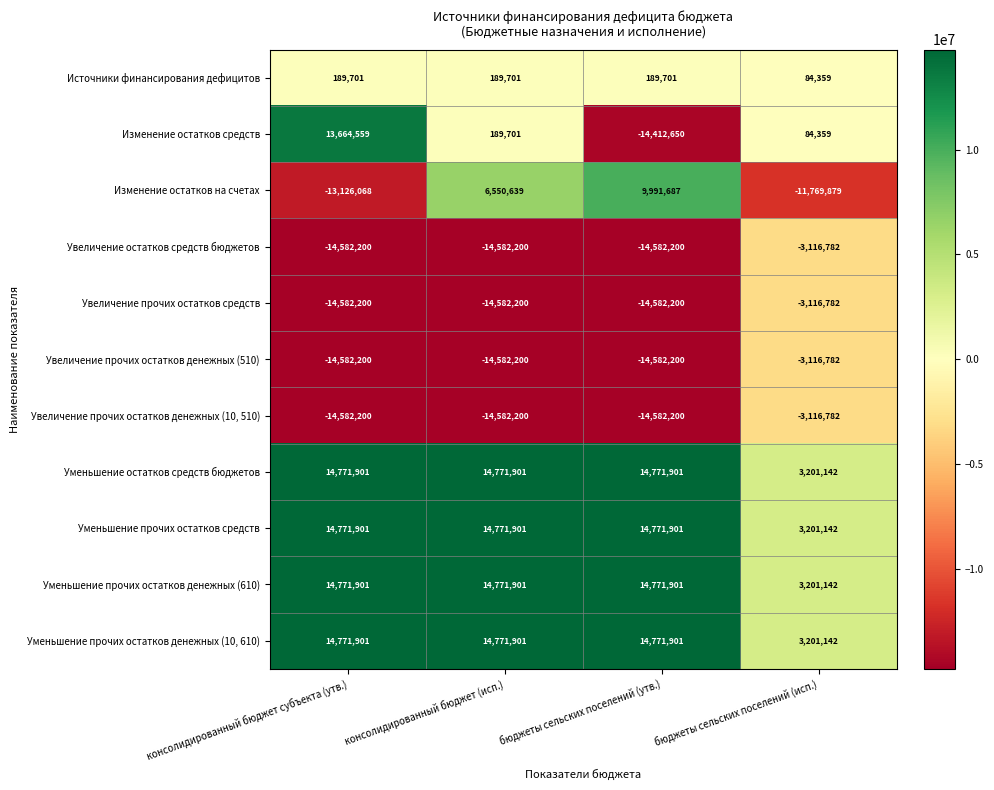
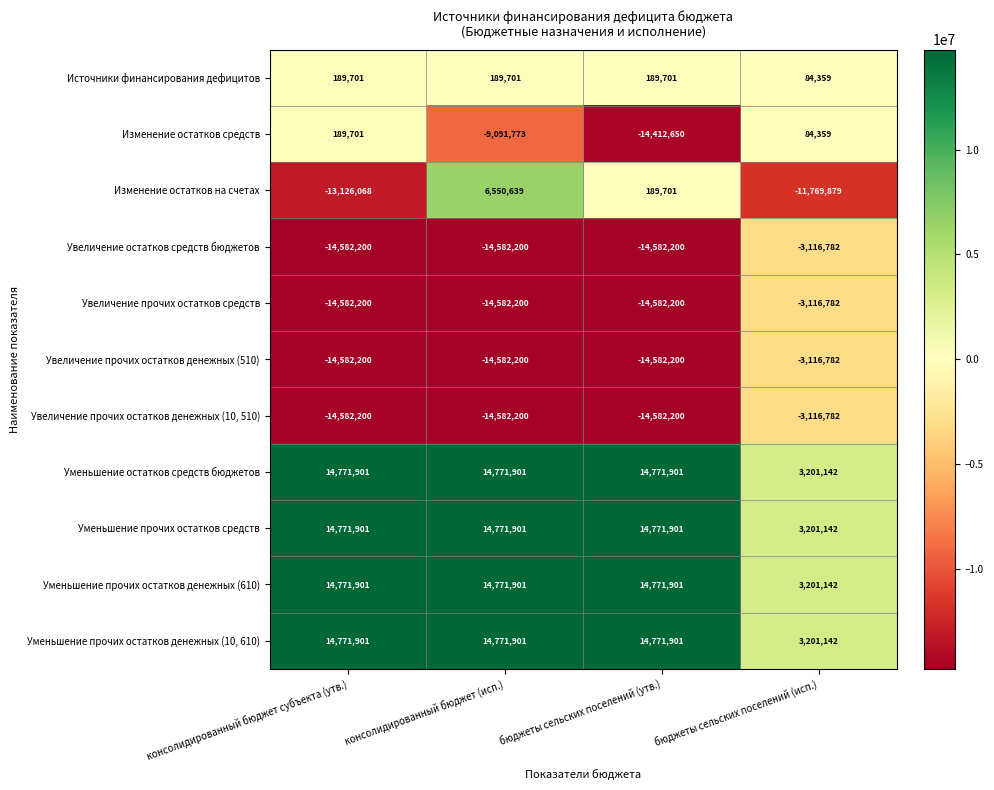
  {
    "Источники финансирования дефицитов": {
      "консолидированный бюджет субъекта (утв.)": "189,701",
      "консолидированный бюджет (исп.)": "189,701",
      "бюджеты сельских поселений (утв.)": "189,701",
      "бюджеты сельских поселений (исп.)": "84,359"
    },
    "Изменение остатков средств": {
-     "консолидированный бюджет субъекта (утв.)": "13,664,559",
-     "консолидированный бюджет (исп.)": "189,701",
+     "консолидированный бюджет субъекта (утв.)": "189,701",
+     "консолидированный бюджет (исп.)": "-9,091,773",
      "бюджеты сельских поселений (утв.)": "-14,412,650",
      "бюджеты сельских поселений (исп.)": "84,359"
    },
    "Изменение остатков на счетах": {
      "консолидированный бюджет субъекта (утв.)": "-13,126,068",
      "консолидированный бюджет (исп.)": "6,550,639",
-     "бюджеты сельских поселений (утв.)": "9,991,687",
+     "бюджеты сельских поселений (утв.)": "189,701",
      "бюджеты сельских поселений (исп.)": "-11,769,879"
    },
    "Увеличение остатков средств бюджетов": {
      "консолидированный бюджет субъекта (утв.)": "-14,582,200",
      "консолидированный бюджет (исп.)": "-14,582,200",
      "бюджеты сельских поселений (утв.)": "-14,582,200",
      "бюджеты сельских поселений (исп.)": "-3,116,782"
    },
    "Увеличение прочих остатков средств": {
      "консолидированный бюджет субъекта (утв.)": "-14,582,200",
      "консолидированный бюджет (исп.)": "-14,582,200",
      "бюджеты сельских поселений (утв.)": "-14,582,200",
      "бюджеты сельских поселений (исп.)": "-3,116,782"
    },
    "Увеличение прочих остатков денежных (510)": {
      "консолидированный бюджет субъекта (утв.)": "-14,582,200",
      "консолидированный бюджет (исп.)": "-14,582,200",
      "бюджеты сельских поселений (утв.)": "-14,582,200",
      "бюджеты сельских поселений (исп.)": "-3,116,782"
    },
    "Увеличение прочих остатков денежных (10, 510)": {
      "консолидированный бюджет субъекта (утв.)": "-14,582,200",
      "консолидированный бюджет (исп.)": "-14,582,200",
      "бюджеты сельских поселений (утв.)": "-14,582,200",
      "бюджеты сельских поселений (исп.)": "-3,116,782"
    },
    "Уменьшение остатков средств бюджетов": {
      "консолидированный бюджет субъекта (утв.)": "14,771,901",
      "консолидированный бюджет (исп.)": "14,771,901",
      "бюджеты сельских поселений (утв.)": "14,771,901",
      "бюджеты сельских поселений (исп.)": "3,201,142"
    },
    "Уменьшение прочих остатков средств": {
      "консолидированный бюджет субъекта (утв.)": "14,771,901",
      "консолидированный бюджет (исп.)": "14,771,901",
      "бюджеты сельских поселений (утв.)": "14,771,901",
      "бюджеты сельских поселений (исп.)": "3,201,142"
    },
    "Уменьшение прочих остатков денежных (610)": {
      "консолидированный бюджет субъекта (утв.)": "14,771,901",
      "консолидированный бюджет (исп.)": "14,771,901",
      "бюджеты сельских поселений (утв.)": "14,771,901",
      "бюджеты сельских поселений (исп.)": "3,201,142"
    },
    "Уменьшение прочих остатков денежных (10, 610)": {
      "консолидированный бюджет субъекта (утв.)": "14,771,901",
      "консолидированный бюджет (исп.)": "14,771,901",
      "бюджеты сельских поселений (утв.)": "14,771,901",
      "бюджеты сельских поселений (исп.)": "3,201,142"
    }
  }
